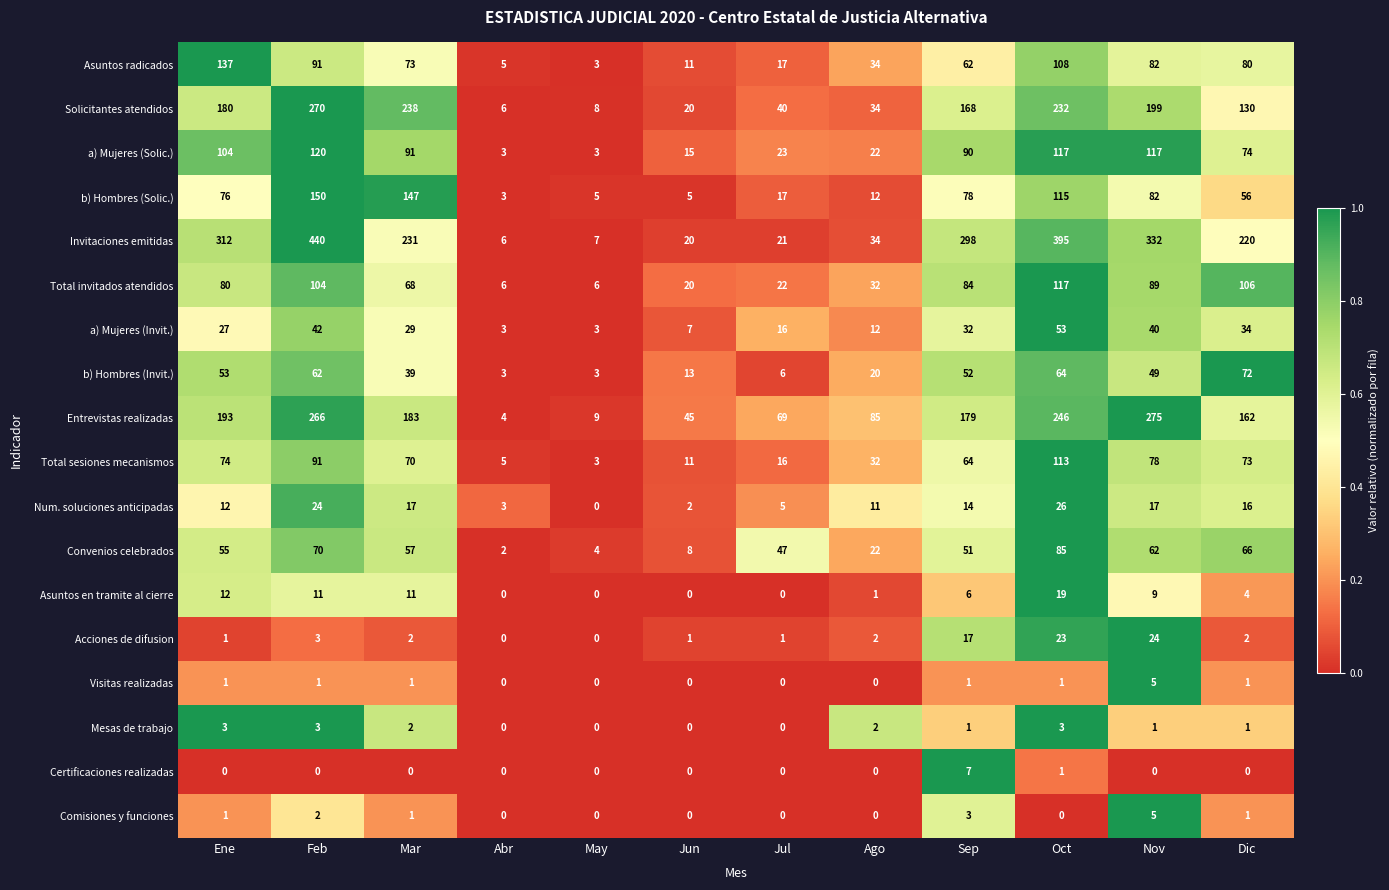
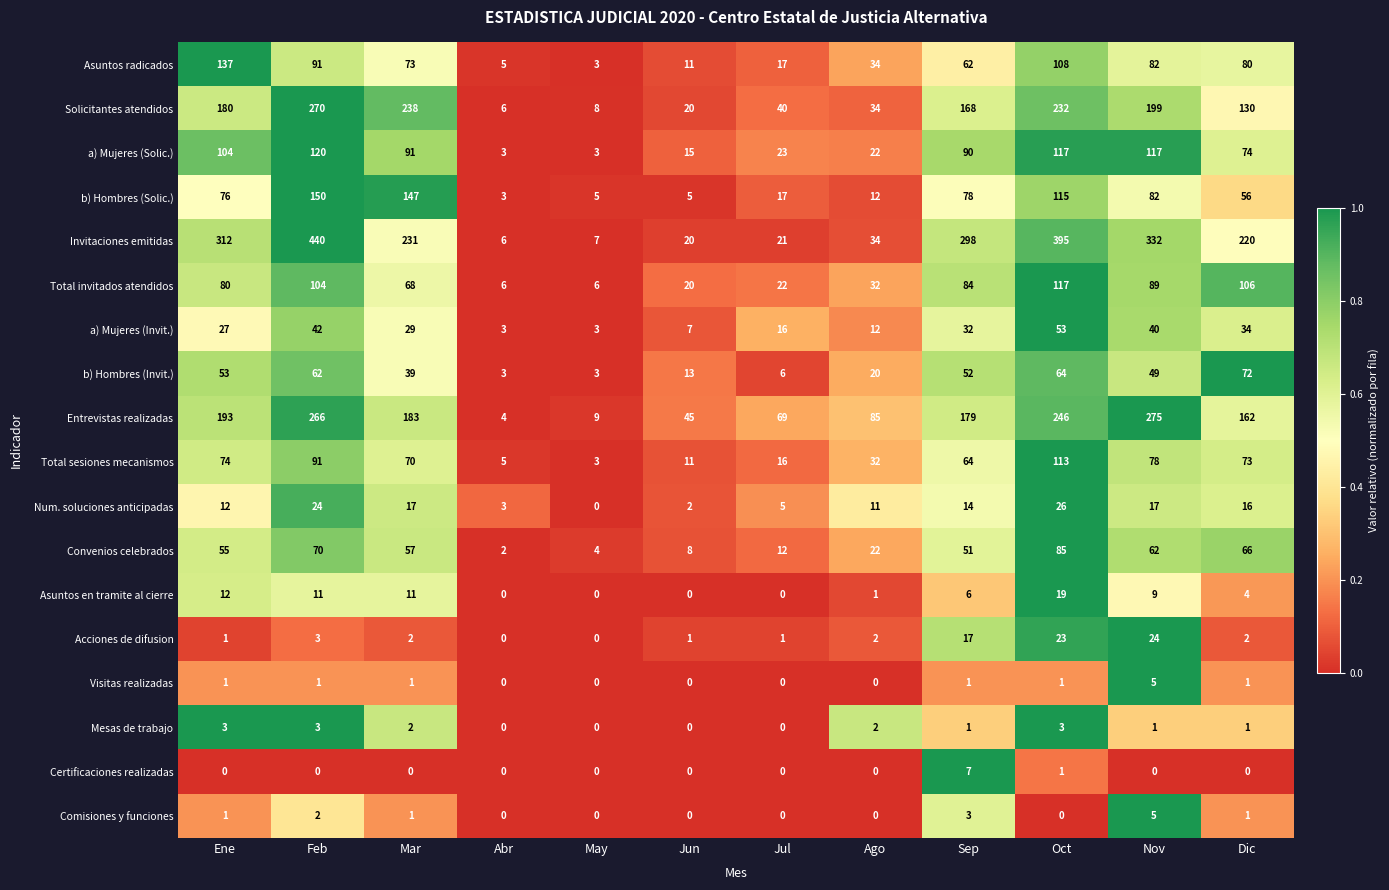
  {
    "Convenios celebrados": {
      "Ene": 55,
      "Feb": 70,
      "Mar": 57,
      "Abr": 2,
      "May": 4,
      "Jun": 8,
-     "Jul": 47,
+     "Jul": 12,
      "Ago": 22,
      "Sep": 51,
      "Oct": 85,
      "Nov": 62,
      "Dic": 66
    }
  }
